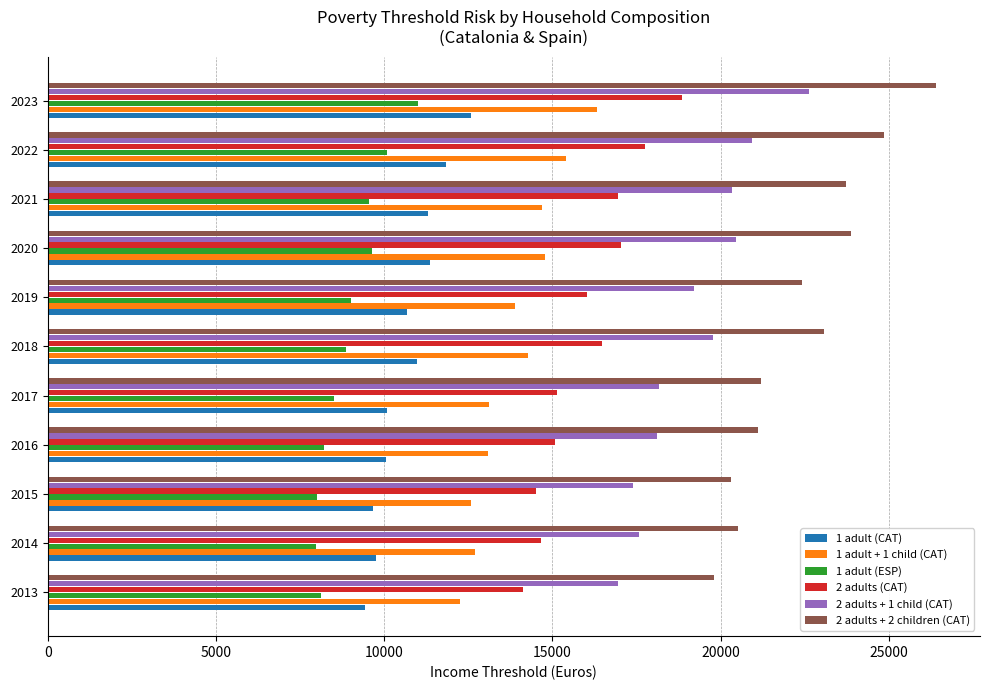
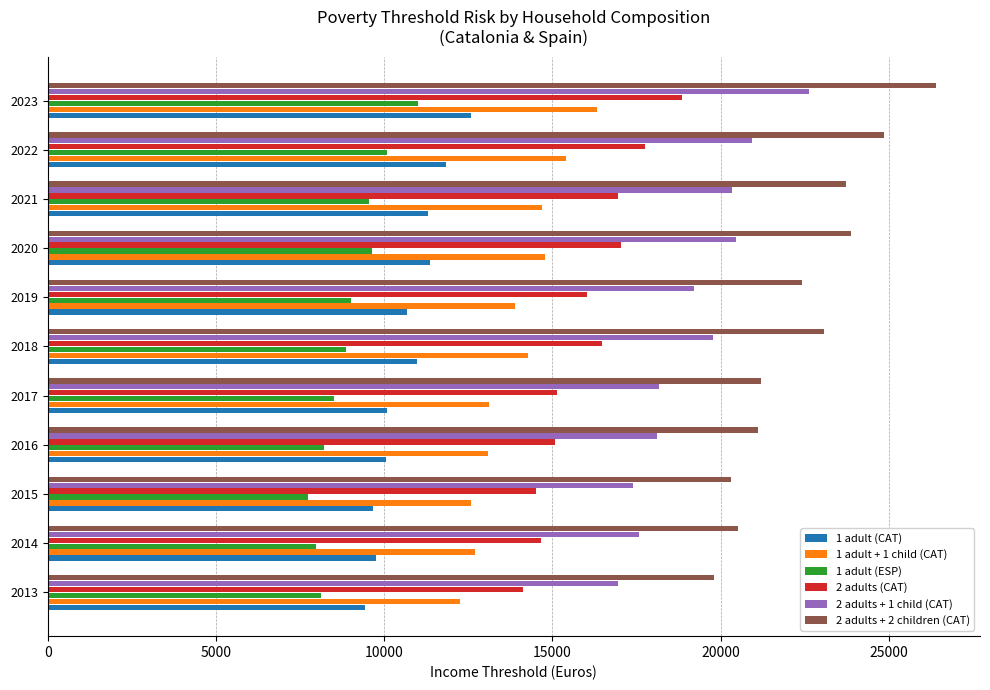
  {
    "1 adult (CAT)": {
      "2023": 12600,
      "2022": 11800,
      "2021": 11300,
      "2020": 11400,
      "2019": 10700,
      "2018": 11000,
      "2017": 10100,
      "2016": 10100,
      "2015": 9700,
      "2014": 9800,
      "2013": 9400
    },
    "1 adult + 1 child (CAT)": {
      "2023": 16300,
      "2022": 15400,
      "2021": 14700,
      "2020": 14800,
      "2019": 13900,
      "2018": 14300,
      "2017": 13100,
      "2016": 13100,
      "2015": 12600,
      "2014": 12700,
      "2013": 12200
    },
    "1 adult (ESP)": {
      "2023": 11000,
      "2022": 10100,
      "2021": 9500,
      "2020": 9600,
      "2019": 9000,
      "2018": 8900,
      "2017": 8500,
      "2016": 8200,
-     "2015": 8000,
+     "2015": 7700,
      "2014": 8000,
      "2013": 8100
    },
    "2 adults (CAT)": {
      "2023": 18800,
      "2022": 17800,
      "2021": 16900,
      "2020": 17000,
      "2019": 16000,
      "2018": 16500,
      "2017": 15100,
      "2016": 15100,
      "2015": 14500,
      "2014": 14700,
      "2013": 14100
    },
    "2 adults + 1 child (CAT)": {
      "2023": 22600,
      "2022": 20900,
      "2021": 20300,
      "2020": 20500,
      "2019": 19200,
      "2018": 19800,
      "2017": 18200,
      "2016": 18100,
      "2015": 17400,
      "2014": 17600,
      "2013": 17000
    },
    "2 adults + 2 children (CAT)": {
      "2023": 26400,
      "2022": 24900,
      "2021": 23700,
      "2020": 23900,
      "2019": 22400,
      "2018": 23100,
      "2017": 21200,
      "2016": 21100,
      "2015": 20300,
      "2014": 20500,
      "2013": 19800
    }
  }
